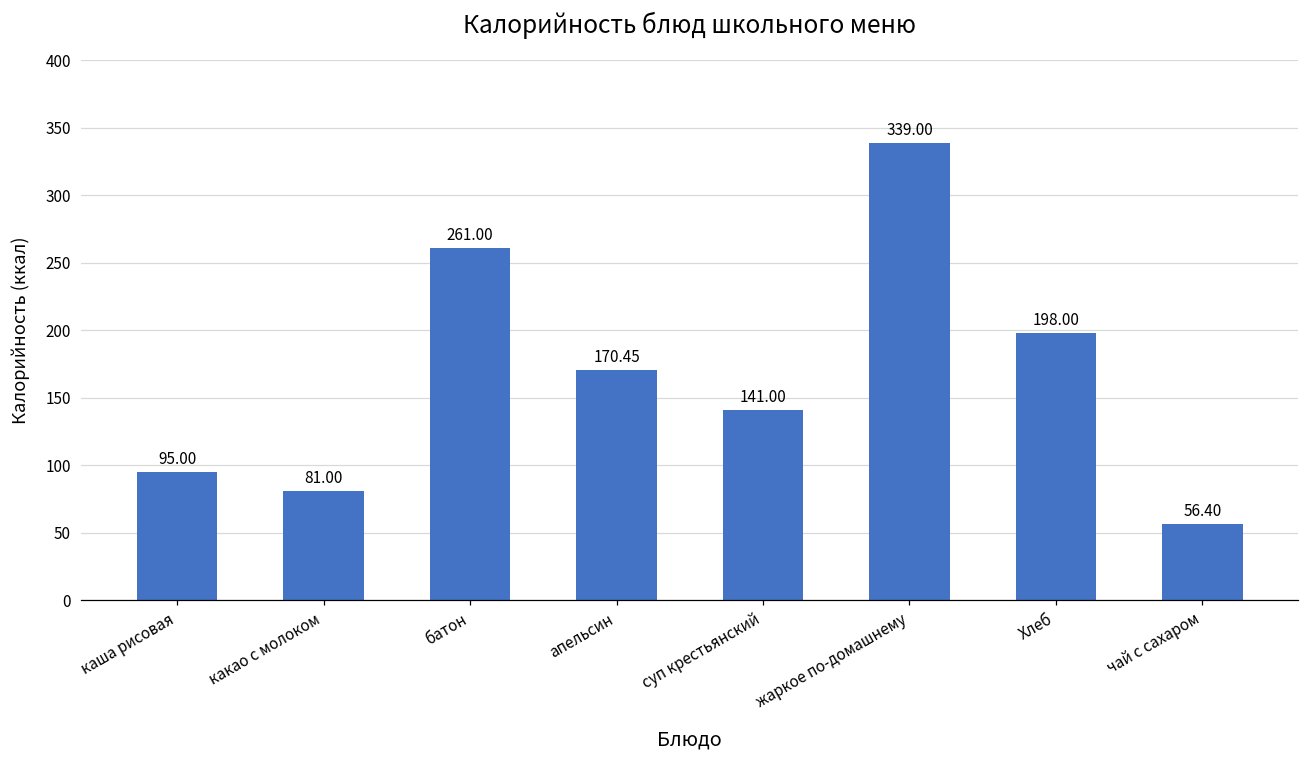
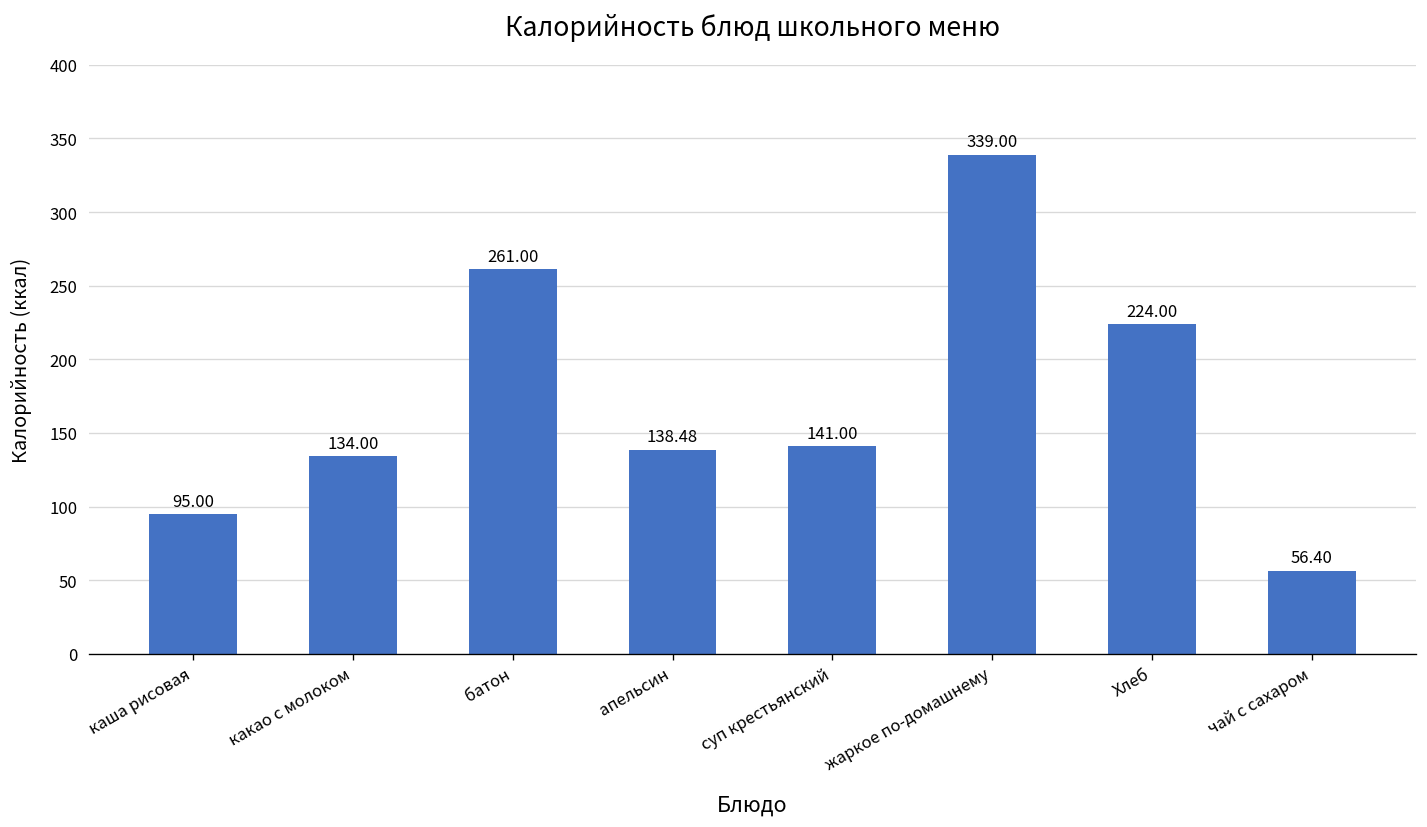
  {
    "каша рисовая": 95.00,
-   "какао с молоком": 81.00,
+   "какао с молоком": 134.00,
    "батон": 261.00,
-   "апельсин": 170.45,
+   "апельсин": 138.48,
    "суп крестьянский": 141.00,
    "жаркое по-домашнему": 339.00,
-   "Хлеб": 198.00,
+   "Хлеб": 224.00,
    "чай с сахаром": 56.40
  }
